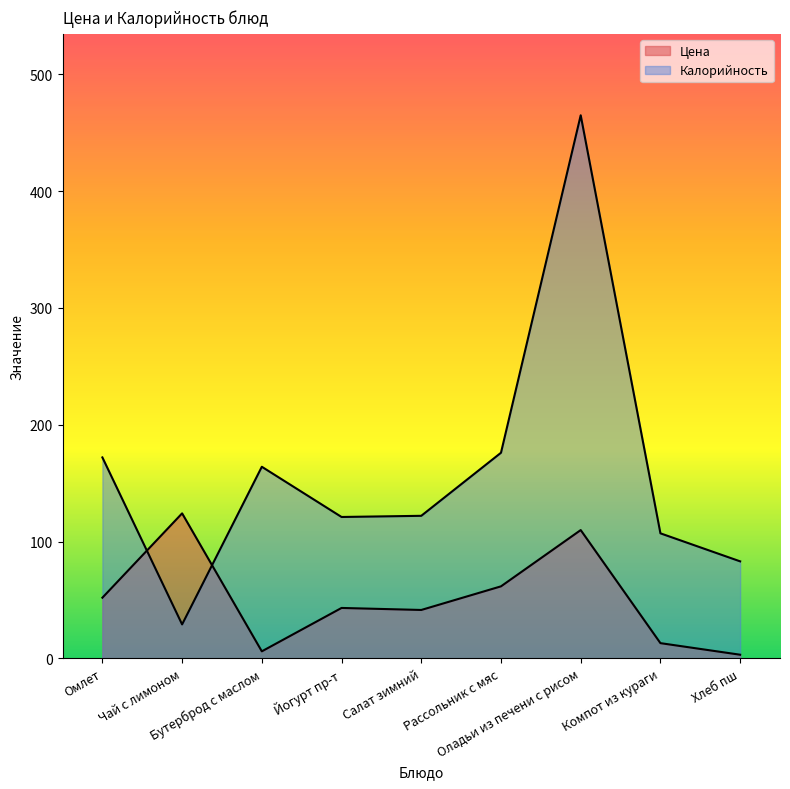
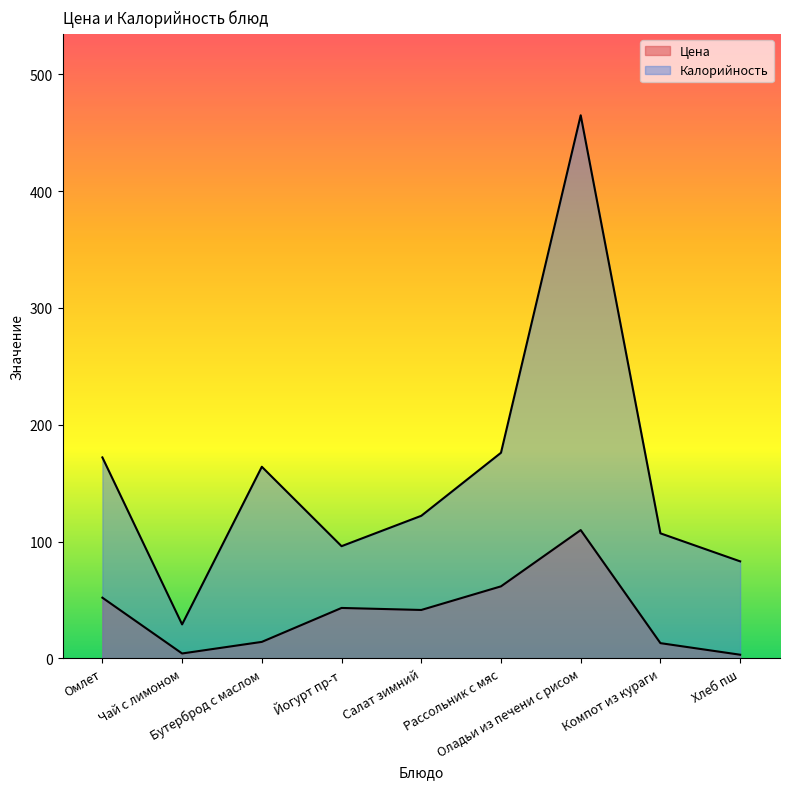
  {
    "Цена": {
      "Омлет": 52,
-     "Чай с лимоном": 124,
-     "Бутерброд с маслом": 6,
+     "Чай с лимоном": 4,
+     "Бутерброд с маслом": 14,
      "Йогурт пр-т": 43,
      "Салат зимний": 41,
      "Рассольник с мяс": 62,
      "Оладьи из печени с рисом": 110,
      "Компот из кураги": 13,
      "Хлеб пш": 3
    },
    "Калорийность": {
      "Омлет": 172,
      "Чай с лимоном": 29,
      "Бутерброд с маслом": 164,
-     "Йогурт пр-т": 121,
+     "Йогурт пр-т": 96,
      "Салат зимний": 122,
      "Рассольник с мяс": 176,
      "Оладьи из печени с рисом": 465,
      "Компот из кураги": 107,
      "Хлеб пш": 83
    }
  }
